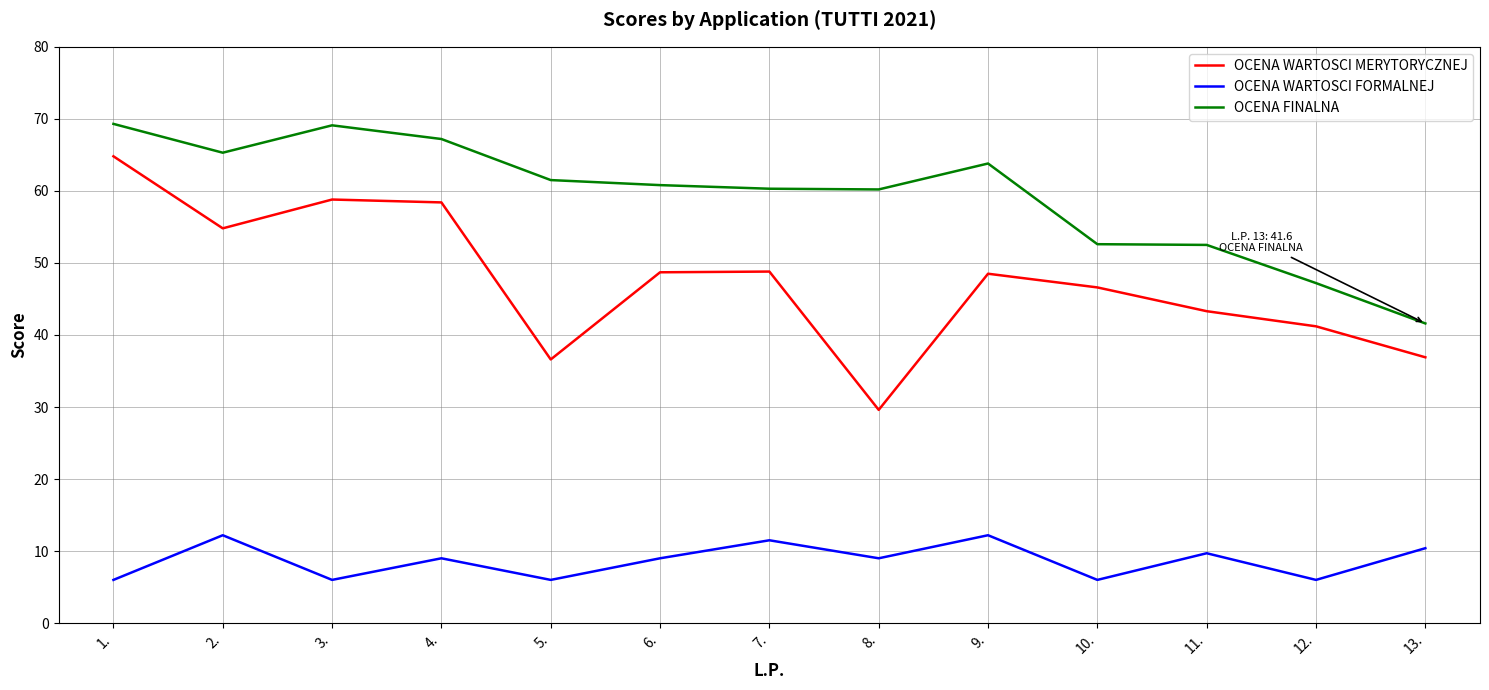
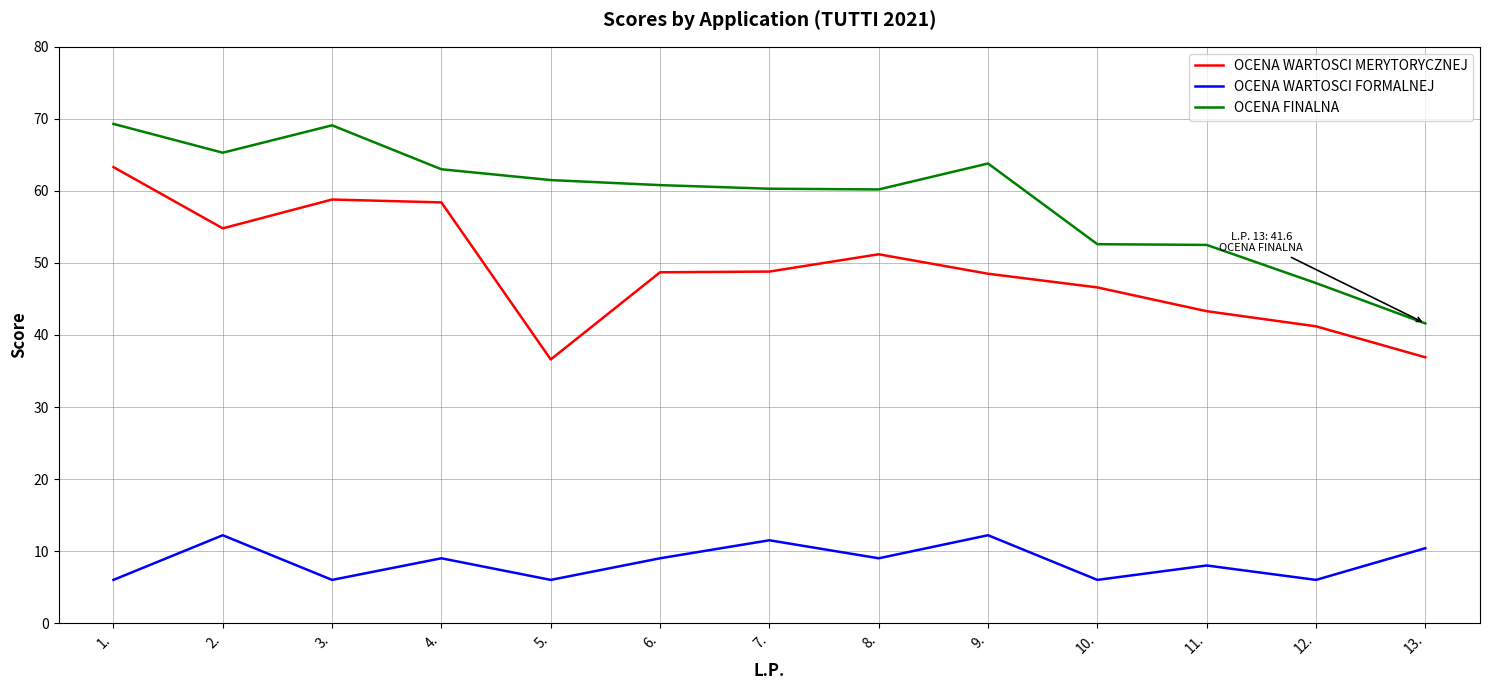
  {
    "OCENA WARTOSCI MERYTORYCZNEJ": {
-     "1.": 65,
+     "1.": 63,
      "2.": 55,
      "3.": 59,
      "4.": 58,
      "5.": 37,
      "6.": 49,
      "7.": 49,
-     "8.": 30,
+     "8.": 51,
      "9.": 49,
      "10.": 47,
      "11.": 43,
      "12.": 41,
      "13.": 37
    },
    "OCENA WARTOSCI FORMALNEJ": {
      "1.": 6,
      "2.": 12,
      "3.": 6,
      "4.": 9,
      "5.": 6,
      "6.": 9,
      "7.": 12,
      "8.": 9,
      "9.": 12,
      "10.": 6,
-     "11.": 10,
+     "11.": 8,
      "12.": 6,
      "13.": 10
    },
    "OCENA FINALNA": {
      "1.": 69,
      "2.": 65,
      "3.": 69,
-     "4.": 67,
+     "4.": 63,
      "5.": 62,
      "6.": 61,
      "7.": 60,
      "8.": 60,
      "9.": 64,
      "10.": 53,
      "11.": 53,
      "13.": 42
    }
  }
